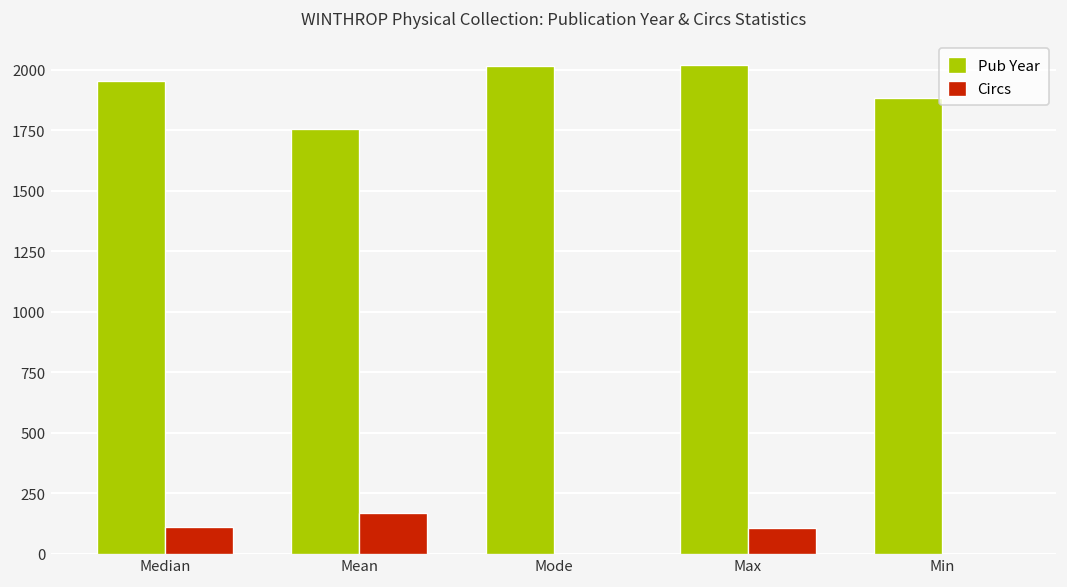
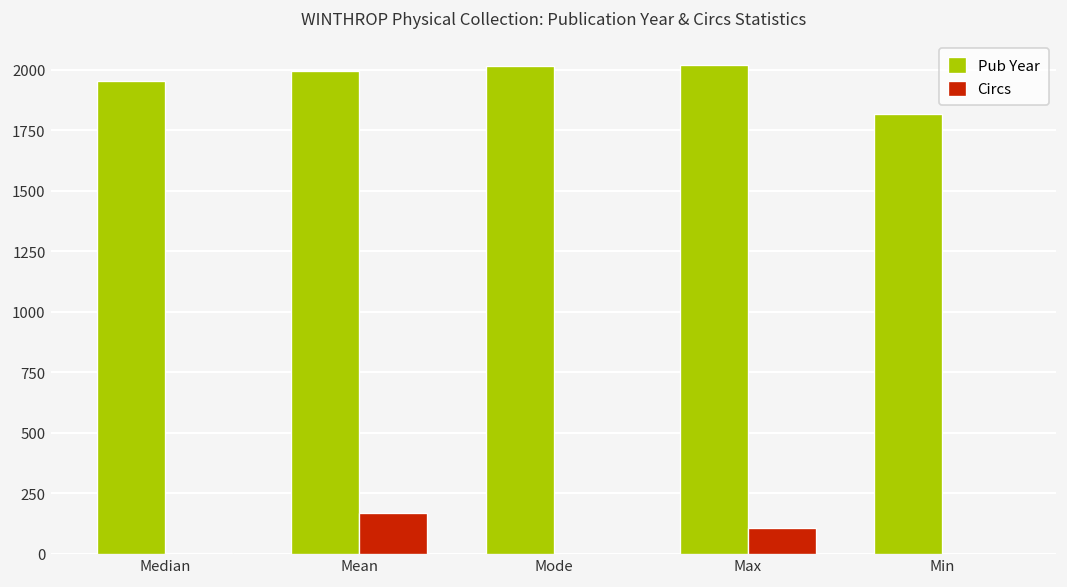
  {
    "Pub Year": {
      "Median": 1950,
-     "Mean": 1760,
+     "Mean": 2000,
      "Mode": 2020,
      "Max": 2020,
-     "Min": 1880
+     "Min": 1820
    },
    "Circs": {
-     "Median": 110,
+     "Median": 0,
      "Mean": 170,
      "Mode": 0,
      "Max": 110,
      "Min": 0
    }
  }
